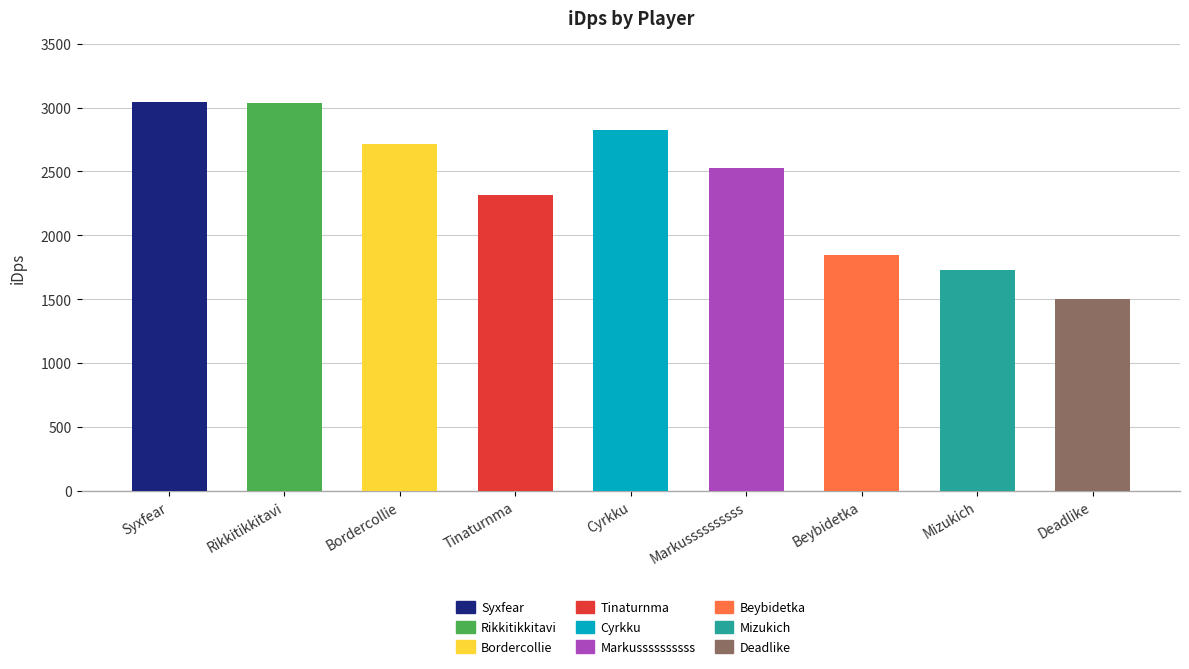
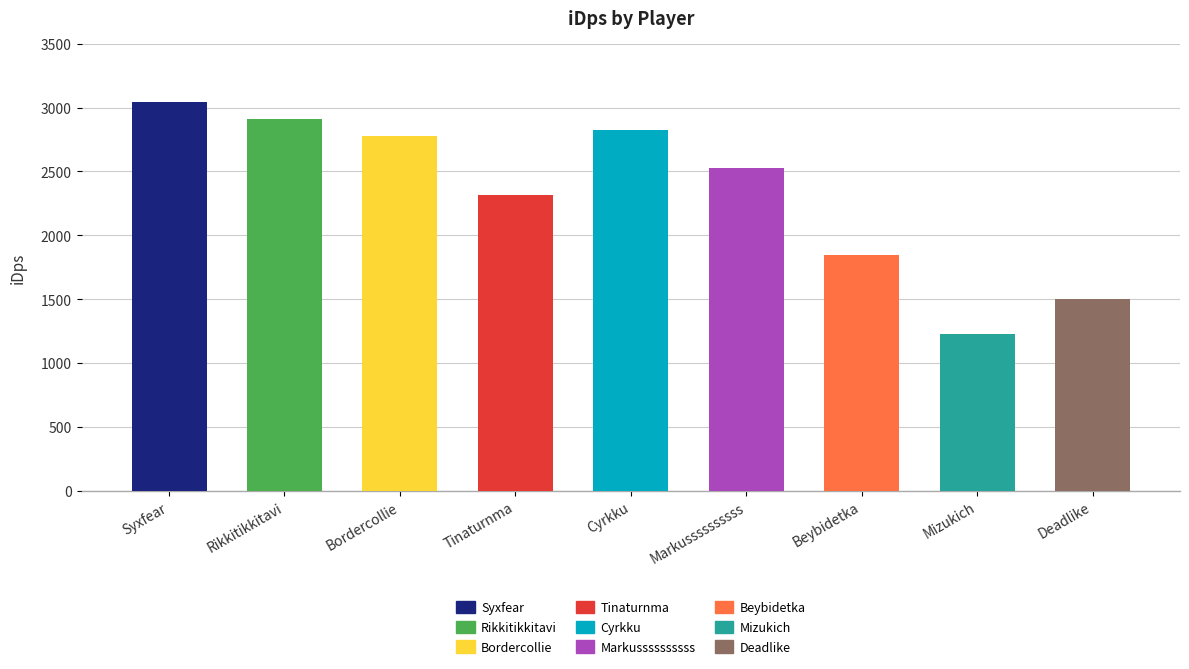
  {
    "Syxfear": 3050,
-   "Rikkitikkitavi": 3040,
-   "Bordercollie": 2710,
+   "Rikkitikkitavi": 2910,
+   "Bordercollie": 2780,
    "Tinaturnma": 2320,
    "Cyrkku": 2820,
    "Markussssssssss": 2530,
    "Beybidetka": 1850,
-   "Mizukich": 1730,
+   "Mizukich": 1220,
    "Deadlike": 1500
  }
